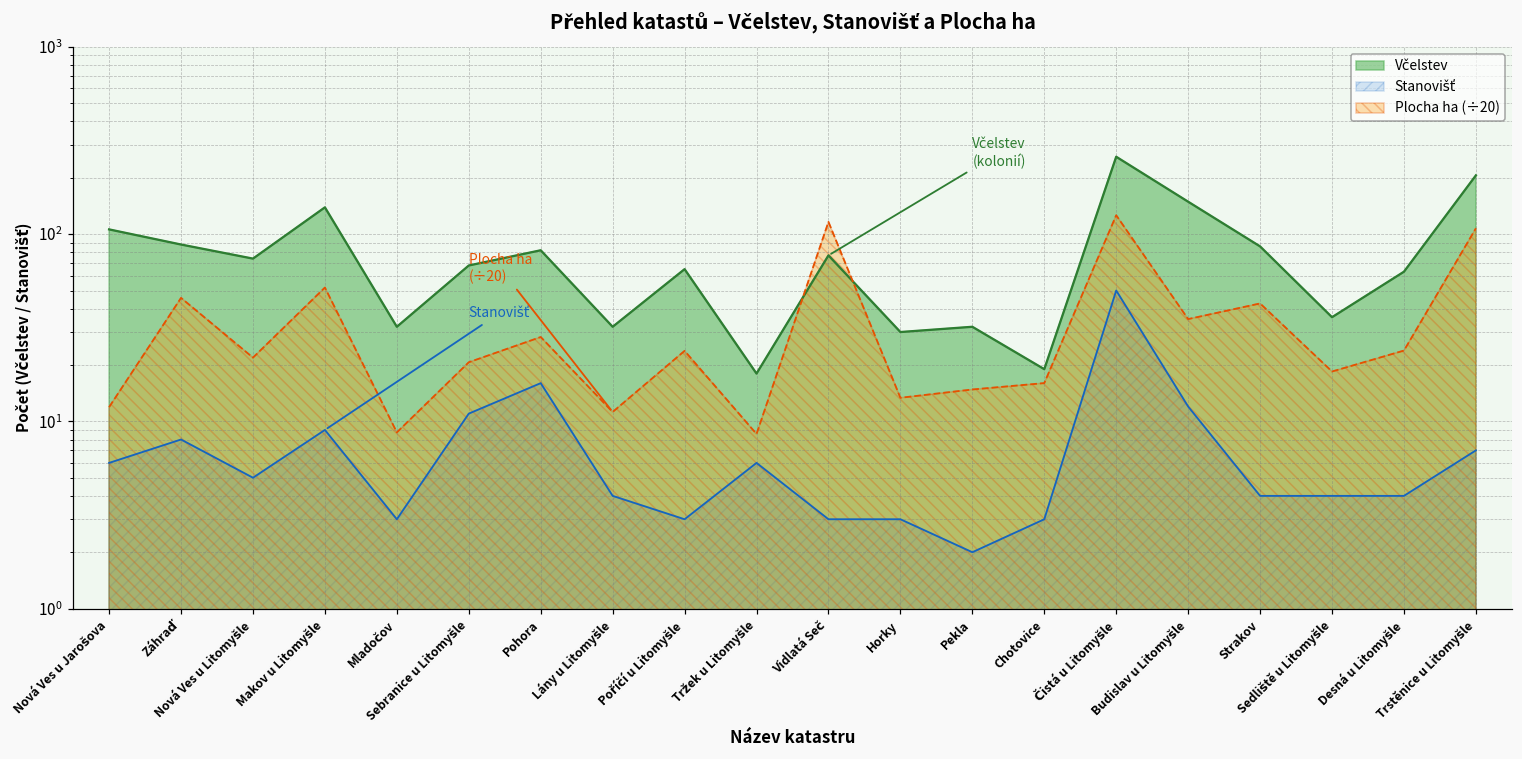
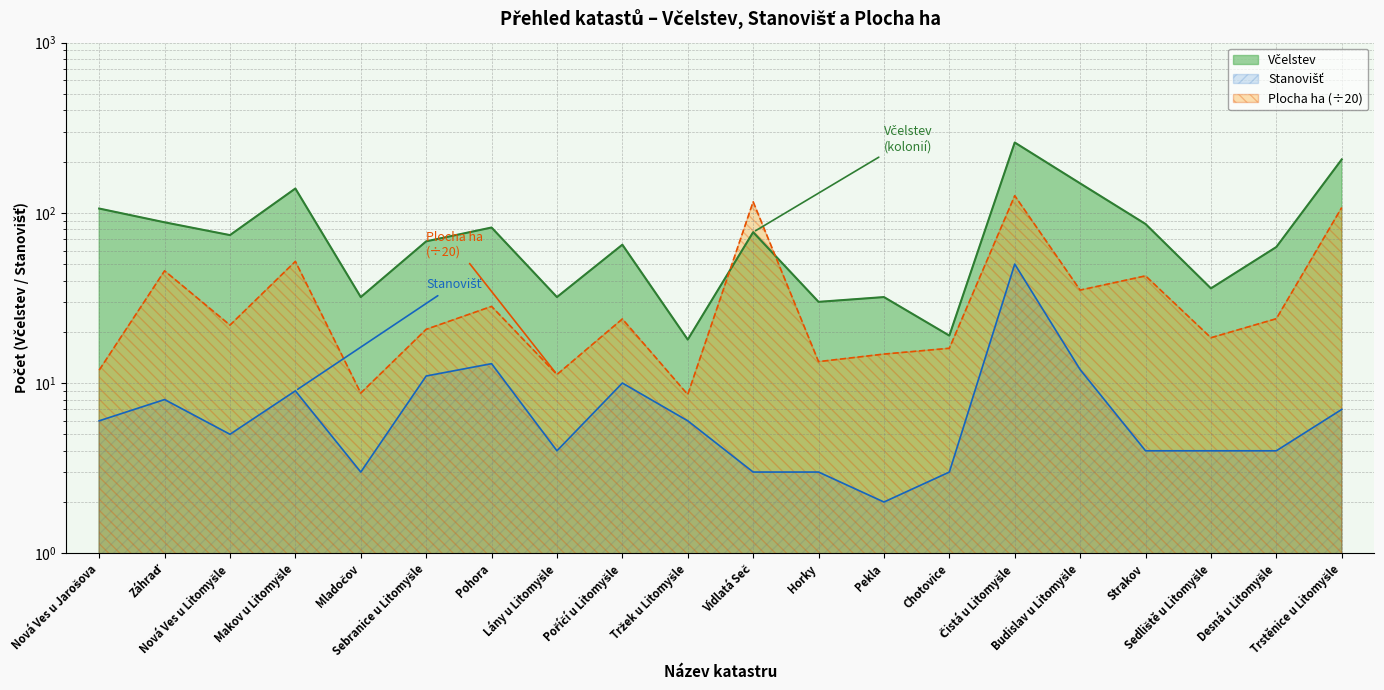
  {
    "Včelstev": {
      "Nová Ves u Jarošova": 110,
      "Záhraď": 90,
      "Nová Ves u Litomyšle": 70,
      "Makov u Litomyšle": 140,
      "Mladočov": 32,
      "Pohora": 80,
      "Lány u Litomyšle": 32,
      "Poříčí u Litomyšle": 65,
      "Tržek u Litomyšle": 18,
      "Vidlatá Seč": 80,
      "Horky": 30,
      "Pekla": 32,
      "Chotovice": 19,
      "Čistá u Litomyšle": 260,
      "Budislav u Litomyšle": 150,
      "Strakov": 90,
      "Sedliště u Litomyšle": 36,
      "Desná u Litomyšle": 63,
      "Trstěnice u Litomyšle": 210
    },
    "Stanovišť": {
      "Nová Ves u Jarošova": 6,
      "Záhraď": 8,
      "Nová Ves u Litomyšle": 5,
      "Makov u Litomyšle": 9,
      "Mladočov": 3,
      "Sebranice u Litomyšle": 11,
-     "Pohora": 16,
+     "Pohora": 13,
      "Lány u Litomyšle": 4,
-     "Poříčí u Litomyšle": 3,
+     "Poříčí u Litomyšle": 10,
      "Tržek u Litomyšle": 6,
      "Vidlatá Seč": 3,
      "Horky": 3,
      "Pekla": 2,
      "Chotovice": 3,
      "Čistá u Litomyšle": 50,
      "Budislav u Litomyšle": 12,
      "Strakov": 4,
      "Sedliště u Litomyšle": 4,
      "Desná u Litomyšle": 4,
      "Trstěnice u Litomyšle": 7
    },
    "Plocha ha (÷20)": {
      "Nová Ves u Jarošova": 12,
      "Záhraď": 46,
      "Nová Ves u Litomyšle": 22,
      "Makov u Litomyšle": 52,
      "Mladočov": 9,
      "Lány u Litomyšle": 11,
      "Poříčí u Litomyšle": 24,
      "Tržek u Litomyšle": 9,
      "Vidlatá Seč": 120,
      "Horky": 13,
      "Pekla": 15,
      "Chotovice": 16,
      "Čistá u Litomyšle": 130,
      "Budislav u Litomyšle": 35,
      "Strakov": 43,
      "Sedliště u Litomyšle": 18,
      "Desná u Litomyšle": 24,
      "Trstěnice u Litomyšle": 110
    }
  }
